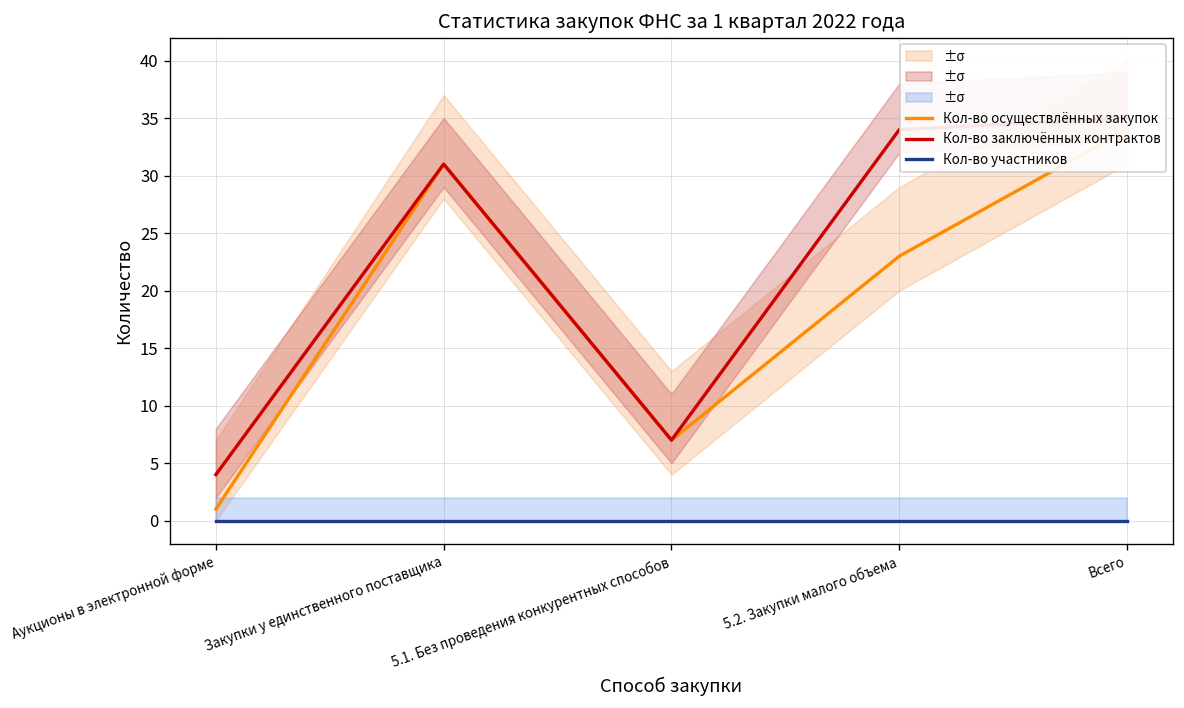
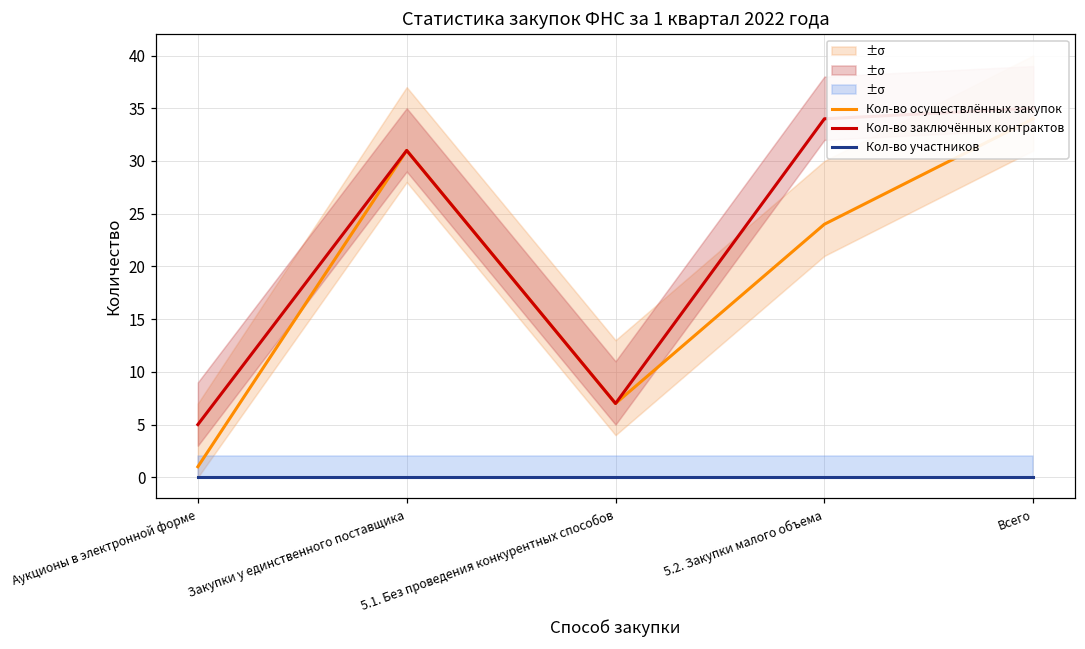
  {
    "Кол-во осуществлённых закупок": {
      "Аукционы в электронной форме": 1,
-     "5.2. Закупки малого объема": 23
+     "5.2. Закупки малого объема": 24
    },
    "Кол-во заключённых контрактов": {
-     "Аукционы в электронной форме": 4,
+     "Аукционы в электронной форме": 5,
      "5.2. Закупки малого объема": 34
    },
    "Кол-во участников": {
      "Аукционы в электронной форме": 0,
      "Закупки у единственного поставщика": 0,
      "5.1. Без проведения конкурентных способов": 0,
      "5.2. Закупки малого объема": 0,
      "Всего": 0
    }
  }
